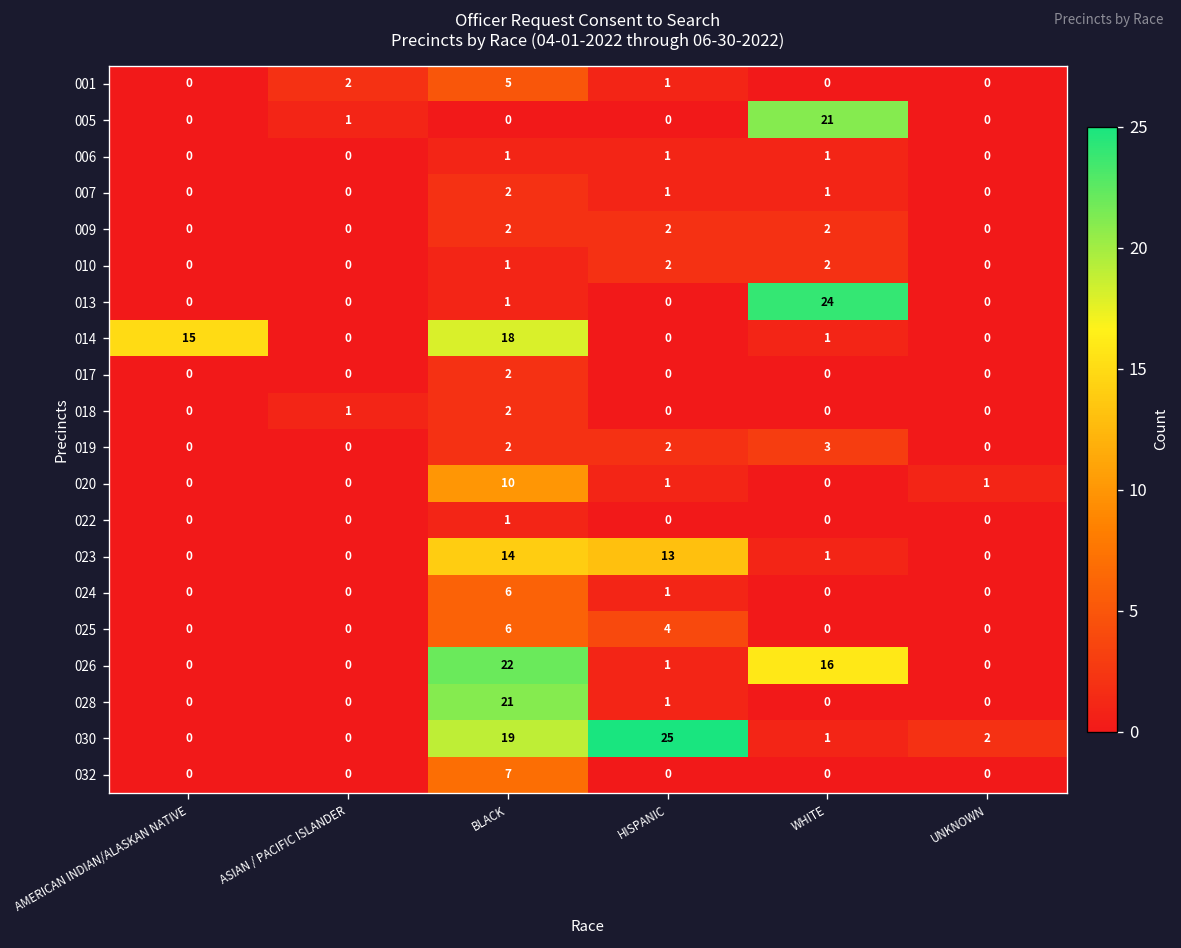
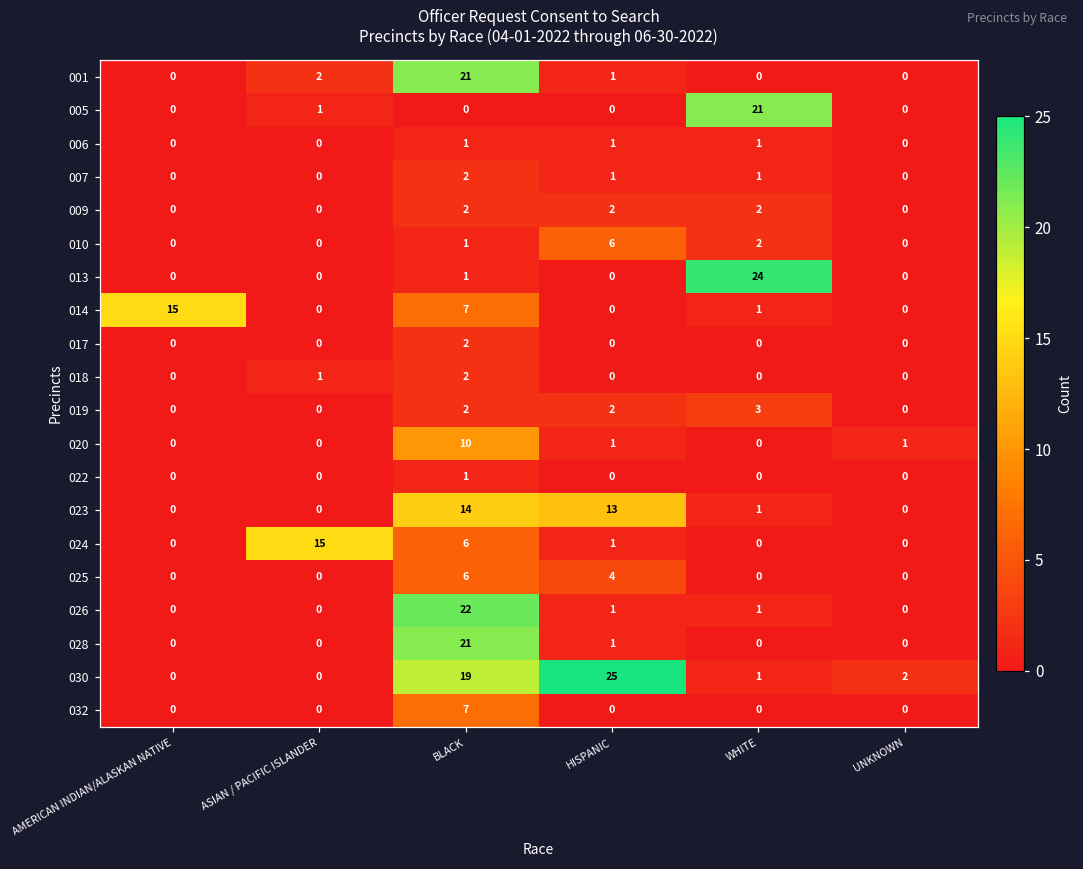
  {
    "001": {
      "AMERICAN INDIAN/ALASKAN NATIVE": 0,
      "ASIAN / PACIFIC ISLANDER": 2,
-     "BLACK": 5,
+     "BLACK": 21,
      "HISPANIC": 1,
      "WHITE": 0,
      "UNKNOWN": 0
    },
    "005": {
      "AMERICAN INDIAN/ALASKAN NATIVE": 0,
      "ASIAN / PACIFIC ISLANDER": 1,
      "BLACK": 0,
      "HISPANIC": 0,
      "WHITE": 21,
      "UNKNOWN": 0
    },
    "006": {
      "AMERICAN INDIAN/ALASKAN NATIVE": 0,
      "ASIAN / PACIFIC ISLANDER": 0,
      "BLACK": 1,
      "HISPANIC": 1,
      "WHITE": 1,
      "UNKNOWN": 0
    },
    "007": {
      "AMERICAN INDIAN/ALASKAN NATIVE": 0,
      "ASIAN / PACIFIC ISLANDER": 0,
      "BLACK": 2,
      "HISPANIC": 1,
      "WHITE": 1,
      "UNKNOWN": 0
    },
    "009": {
      "AMERICAN INDIAN/ALASKAN NATIVE": 0,
      "ASIAN / PACIFIC ISLANDER": 0,
      "BLACK": 2,
      "HISPANIC": 2,
      "WHITE": 2,
      "UNKNOWN": 0
    },
    "010": {
      "AMERICAN INDIAN/ALASKAN NATIVE": 0,
      "ASIAN / PACIFIC ISLANDER": 0,
      "BLACK": 1,
-     "HISPANIC": 2,
+     "HISPANIC": 6,
      "WHITE": 2,
      "UNKNOWN": 0
    },
    "013": {
      "AMERICAN INDIAN/ALASKAN NATIVE": 0,
      "ASIAN / PACIFIC ISLANDER": 0,
      "BLACK": 1,
      "HISPANIC": 0,
      "WHITE": 24,
      "UNKNOWN": 0
    },
    "014": {
      "AMERICAN INDIAN/ALASKAN NATIVE": 15,
      "ASIAN / PACIFIC ISLANDER": 0,
-     "BLACK": 18,
+     "BLACK": 7,
      "HISPANIC": 0,
      "WHITE": 1,
      "UNKNOWN": 0
    },
    "017": {
      "AMERICAN INDIAN/ALASKAN NATIVE": 0,
      "ASIAN / PACIFIC ISLANDER": 0,
      "BLACK": 2,
      "HISPANIC": 0,
      "WHITE": 0,
      "UNKNOWN": 0
    },
    "018": {
      "AMERICAN INDIAN/ALASKAN NATIVE": 0,
      "ASIAN / PACIFIC ISLANDER": 1,
      "BLACK": 2,
      "HISPANIC": 0,
      "WHITE": 0,
      "UNKNOWN": 0
    },
    "019": {
      "AMERICAN INDIAN/ALASKAN NATIVE": 0,
      "ASIAN / PACIFIC ISLANDER": 0,
      "BLACK": 2,
      "HISPANIC": 2,
      "WHITE": 3,
      "UNKNOWN": 0
    },
    "020": {
      "AMERICAN INDIAN/ALASKAN NATIVE": 0,
      "ASIAN / PACIFIC ISLANDER": 0,
      "BLACK": 10,
      "HISPANIC": 1,
      "WHITE": 0,
      "UNKNOWN": 1
    },
    "022": {
      "AMERICAN INDIAN/ALASKAN NATIVE": 0,
      "ASIAN / PACIFIC ISLANDER": 0,
      "BLACK": 1,
      "HISPANIC": 0,
      "WHITE": 0,
      "UNKNOWN": 0
    },
    "023": {
      "AMERICAN INDIAN/ALASKAN NATIVE": 0,
      "ASIAN / PACIFIC ISLANDER": 0,
      "BLACK": 14,
      "HISPANIC": 13,
      "WHITE": 1,
      "UNKNOWN": 0
    },
    "024": {
      "AMERICAN INDIAN/ALASKAN NATIVE": 0,
-     "ASIAN / PACIFIC ISLANDER": 0,
+     "ASIAN / PACIFIC ISLANDER": 15,
      "BLACK": 6,
      "HISPANIC": 1,
      "WHITE": 0,
      "UNKNOWN": 0
    },
    "025": {
      "AMERICAN INDIAN/ALASKAN NATIVE": 0,
      "ASIAN / PACIFIC ISLANDER": 0,
      "BLACK": 6,
      "HISPANIC": 4,
      "WHITE": 0,
      "UNKNOWN": 0
    },
    "026": {
      "AMERICAN INDIAN/ALASKAN NATIVE": 0,
      "ASIAN / PACIFIC ISLANDER": 0,
      "BLACK": 22,
      "HISPANIC": 1,
-     "WHITE": 16,
+     "WHITE": 1,
      "UNKNOWN": 0
    },
    "028": {
      "AMERICAN INDIAN/ALASKAN NATIVE": 0,
      "ASIAN / PACIFIC ISLANDER": 0,
      "BLACK": 21,
      "HISPANIC": 1,
      "WHITE": 0,
      "UNKNOWN": 0
    },
    "030": {
      "AMERICAN INDIAN/ALASKAN NATIVE": 0,
      "ASIAN / PACIFIC ISLANDER": 0,
      "BLACK": 19,
      "HISPANIC": 25,
      "WHITE": 1,
      "UNKNOWN": 2
    },
    "032": {
      "AMERICAN INDIAN/ALASKAN NATIVE": 0,
      "ASIAN / PACIFIC ISLANDER": 0,
      "BLACK": 7,
      "HISPANIC": 0,
      "WHITE": 0,
      "UNKNOWN": 0
    }
  }
